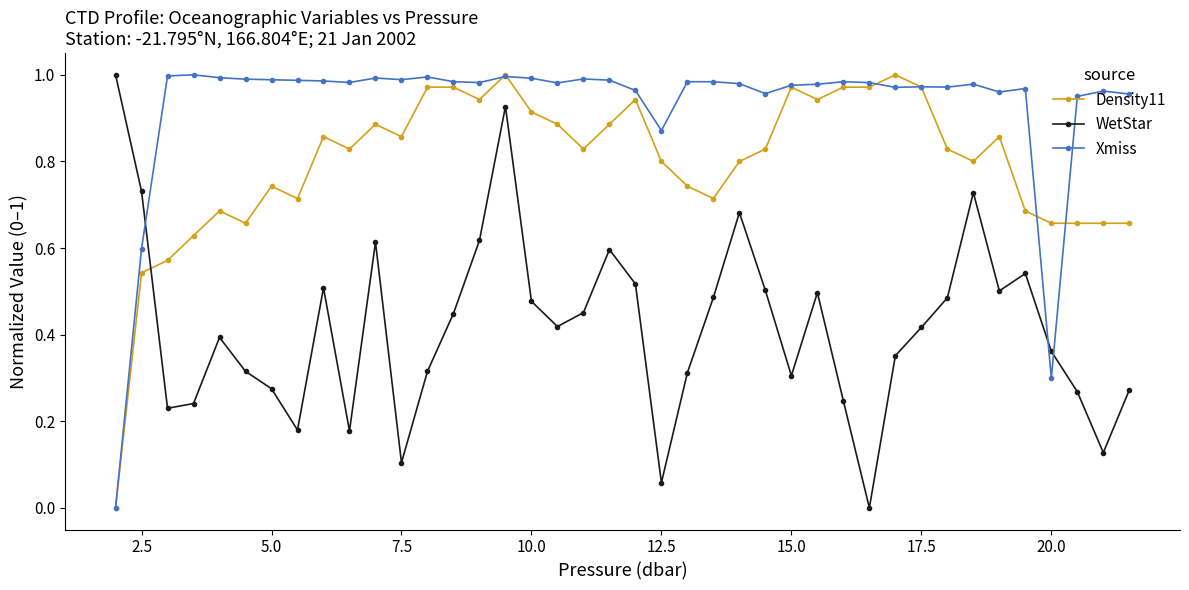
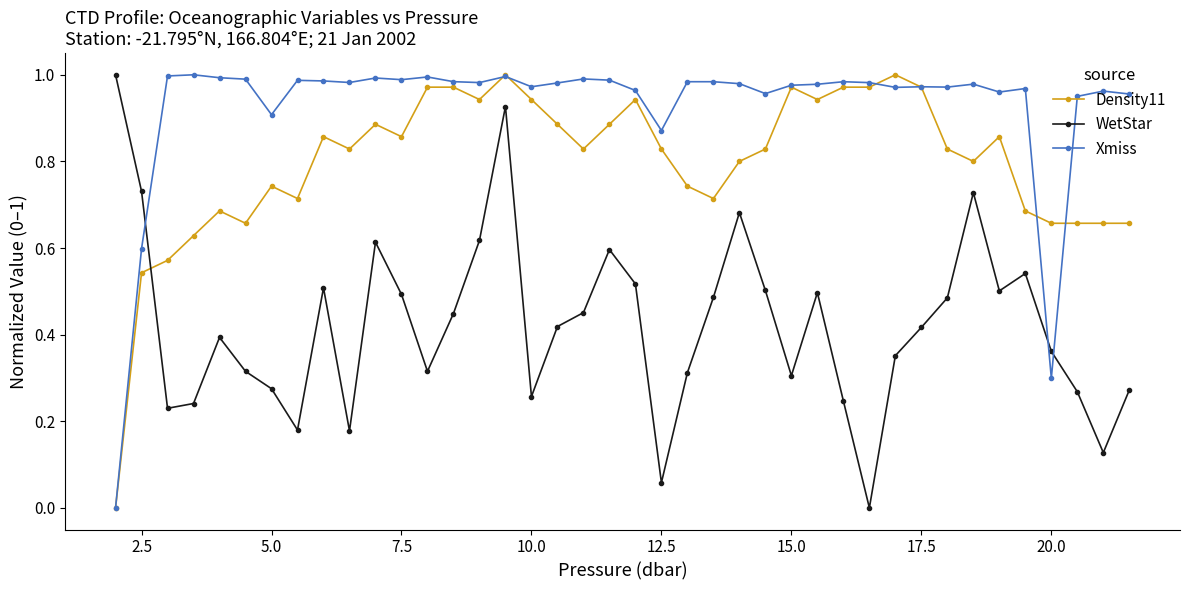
  {
    "Density11": {
      "2.5": 0.54,
      "5.0": 0.74,
      "7.5": 0.86,
-     "10.0": 0.91,
-     "12.5": 0.80,
+     "10.0": 0.94,
+     "12.5": 0.83,
      "20.0": 0.66
    },
    "WetStar": {
      "2.5": 0.73,
      "5.0": 0.28,
-     "7.5": 0.10,
-     "10.0": 0.48,
+     "7.5": 0.49,
+     "10.0": 0.26,
      "12.5": 0.06,
      "15.0": 0.31,
      "17.5": 0.42,
      "20.0": 0.36
    },
    "Xmiss": {
      "2.5": 0.60,
-     "5.0": 0.99,
+     "5.0": 0.91,
      "7.5": 0.99,
-     "10.0": 0.99,
+     "10.0": 0.97,
      "12.5": 0.87,
      "20.0": 0.30
    }
  }
